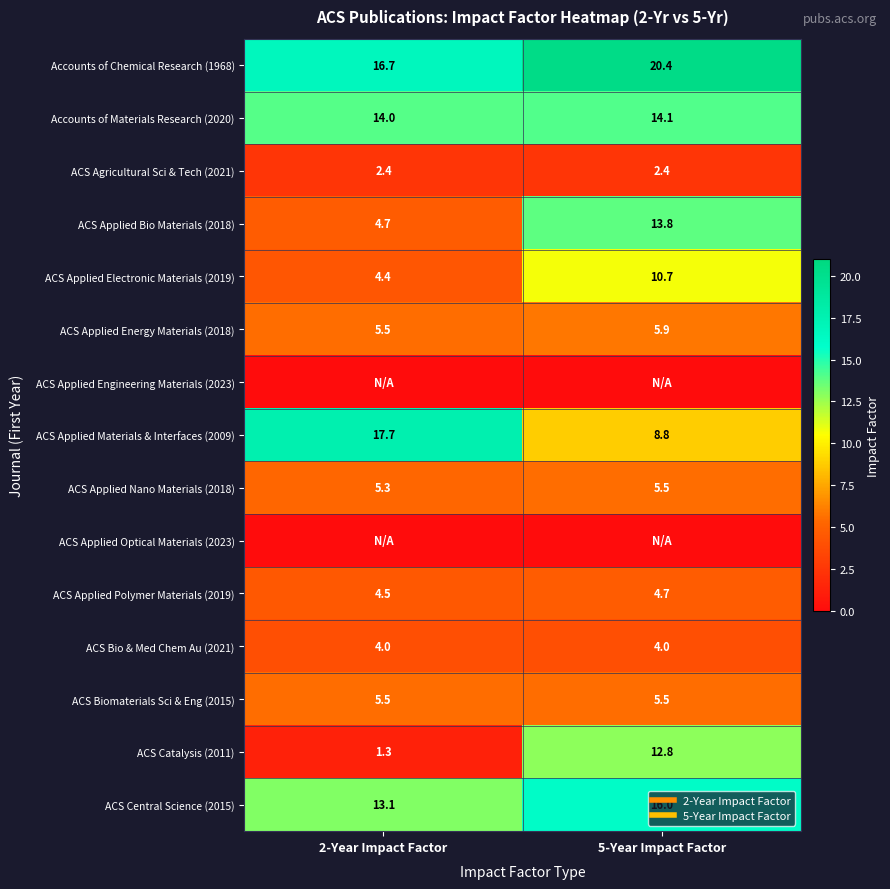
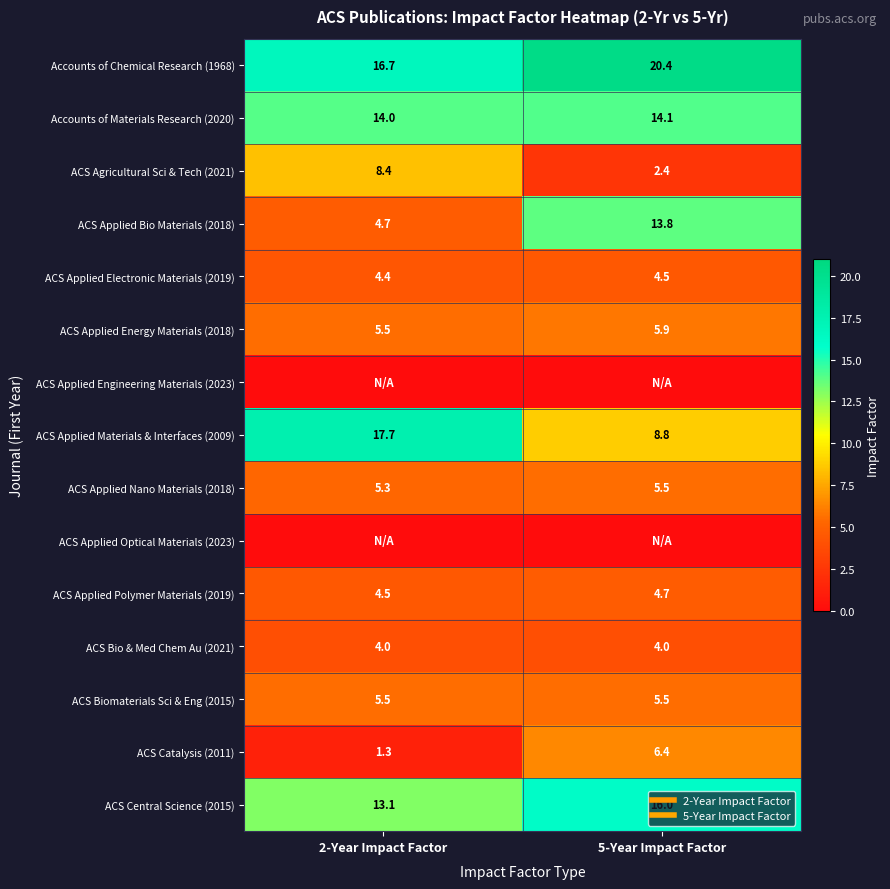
  {
    "Accounts of Chemical Research (1968)": {
      "2-Year Impact Factor": 16.7,
      "5-Year Impact Factor": 20.4
    },
    "Accounts of Materials Research (2020)": {
      "2-Year Impact Factor": 14.0,
      "5-Year Impact Factor": 14.1
    },
    "ACS Agricultural Sci & Tech (2021)": {
-     "2-Year Impact Factor": 2.4,
+     "2-Year Impact Factor": 8.4,
      "5-Year Impact Factor": 2.4
    },
    "ACS Applied Bio Materials (2018)": {
      "2-Year Impact Factor": 4.7,
      "5-Year Impact Factor": 13.8
    },
    "ACS Applied Electronic Materials (2019)": {
      "2-Year Impact Factor": 4.4,
-     "5-Year Impact Factor": 10.7
+     "5-Year Impact Factor": 4.5
    },
    "ACS Applied Energy Materials (2018)": {
      "2-Year Impact Factor": 5.5,
      "5-Year Impact Factor": 5.9
    },
    "ACS Applied Materials & Interfaces (2009)": {
      "2-Year Impact Factor": 17.7,
      "5-Year Impact Factor": 8.8
    },
    "ACS Applied Nano Materials (2018)": {
      "2-Year Impact Factor": 5.3,
      "5-Year Impact Factor": 5.5
    },
    "ACS Applied Polymer Materials (2019)": {
      "2-Year Impact Factor": 4.5,
      "5-Year Impact Factor": 4.7
    },
    "ACS Bio & Med Chem Au (2021)": {
      "2-Year Impact Factor": 4.0,
      "5-Year Impact Factor": 4.0
    },
    "ACS Biomaterials Sci & Eng (2015)": {
      "2-Year Impact Factor": 5.5,
      "5-Year Impact Factor": 5.5
    },
    "ACS Catalysis (2011)": {
      "2-Year Impact Factor": 1.3,
-     "5-Year Impact Factor": 12.8
+     "5-Year Impact Factor": 6.4
    },
    "ACS Central Science (2015)": {
      "2-Year Impact Factor": 13.1
    }
  }
